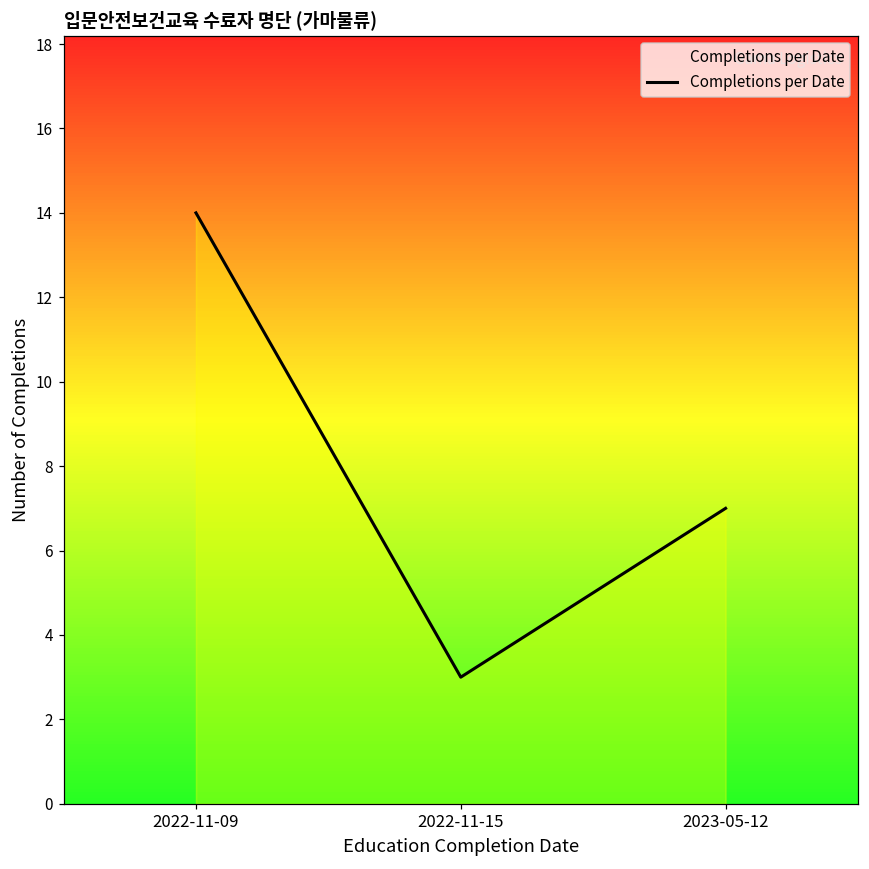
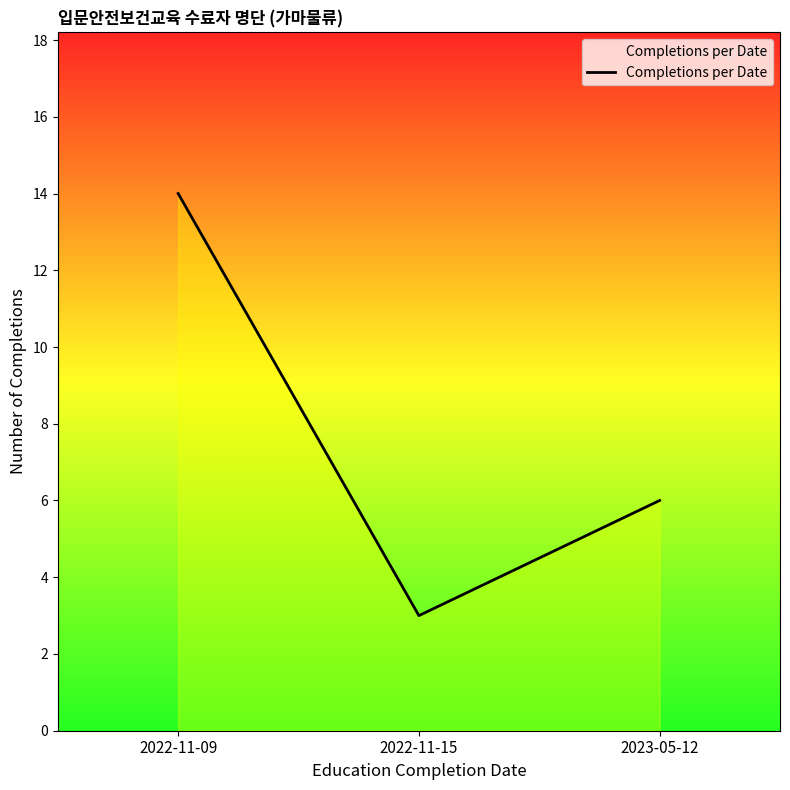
  {
    "2022-11-09": 14,
    "2022-11-15": 3,
-   "2023-05-12": 7
+   "2023-05-12": 6
  }
